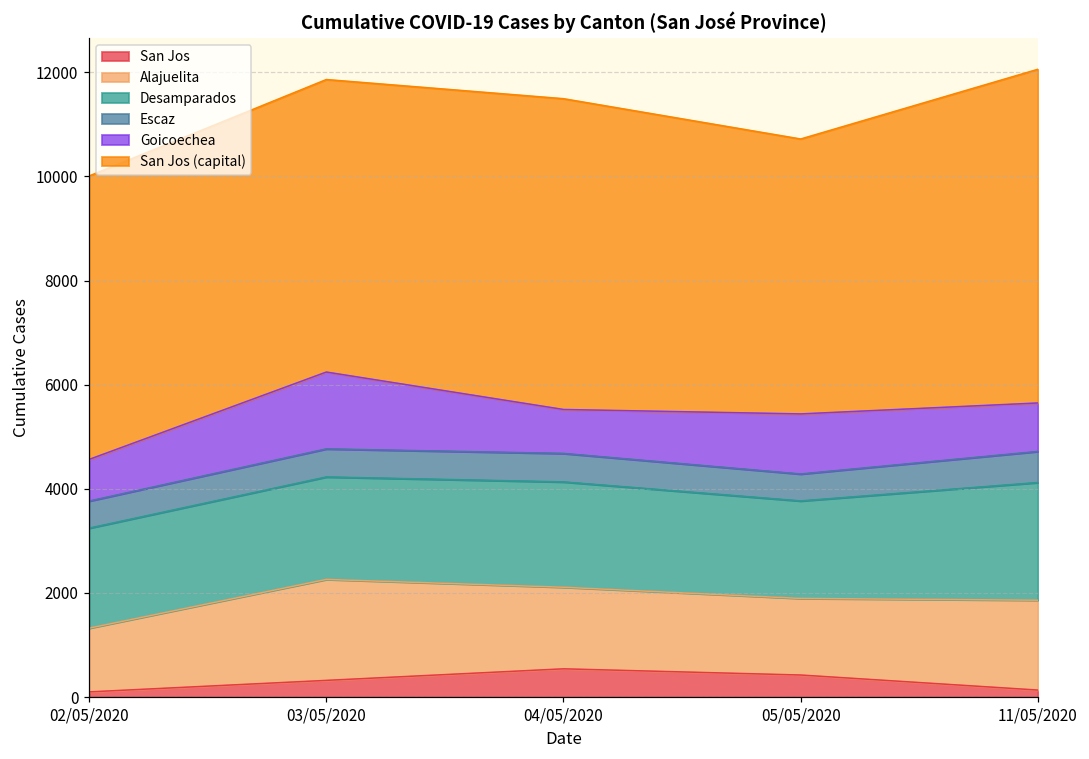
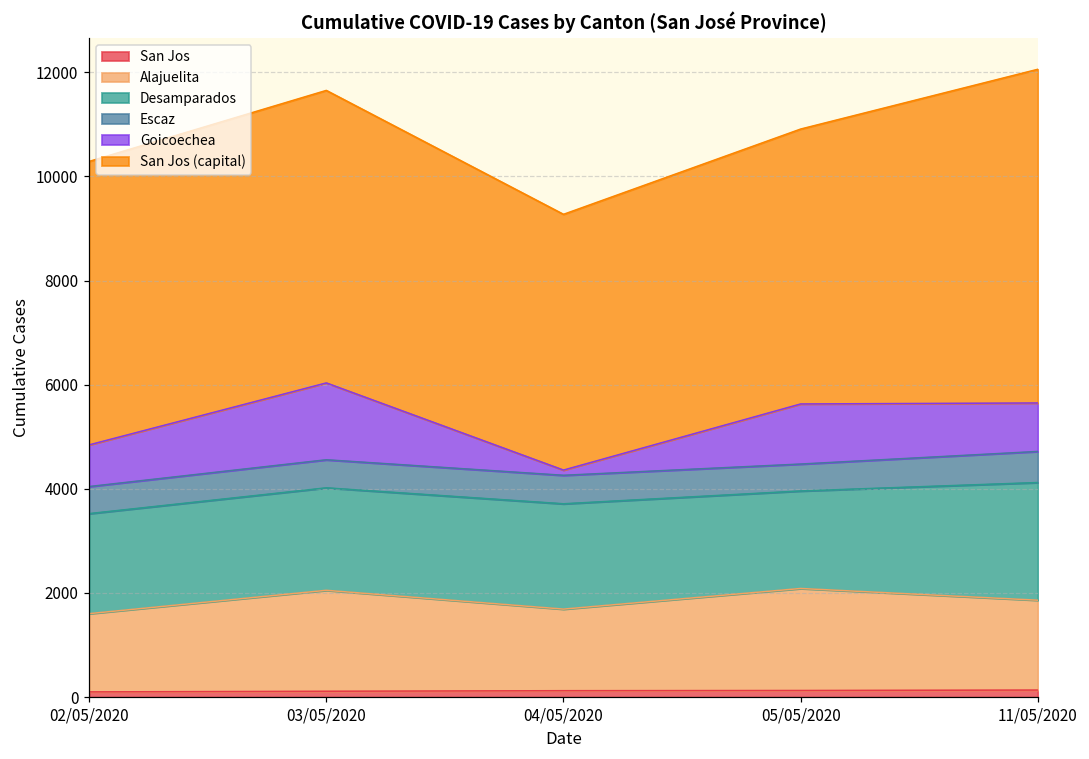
  {
    "San Jos": {
      "02/05/2020": 100,
-     "03/05/2020": 300,
-     "04/05/2020": 500,
-     "05/05/2020": 400,
+     "03/05/2020": 100,
+     "04/05/2020": 100,
+     "05/05/2020": 100,
      "11/05/2020": 100
    },
    "Alajuelita": {
-     "02/05/2020": 1200,
+     "02/05/2020": 1500,
      "03/05/2020": 1900,
      "04/05/2020": 1600,
-     "05/05/2020": 1500,
+     "05/05/2020": 2000,
      "11/05/2020": 1700
    },
    "Goicoechea": {
      "02/05/2020": 800,
      "03/05/2020": 1500,
-     "04/05/2020": 800,
+     "04/05/2020": 100,
      "05/05/2020": 1200,
      "11/05/2020": 900
    },
    "San Jos (capital)": {
      "02/05/2020": 5400,
      "03/05/2020": 5600,
-     "04/05/2020": 6000,
+     "04/05/2020": 4900,
      "05/05/2020": 5300,
      "11/05/2020": 6400
    }
  }
